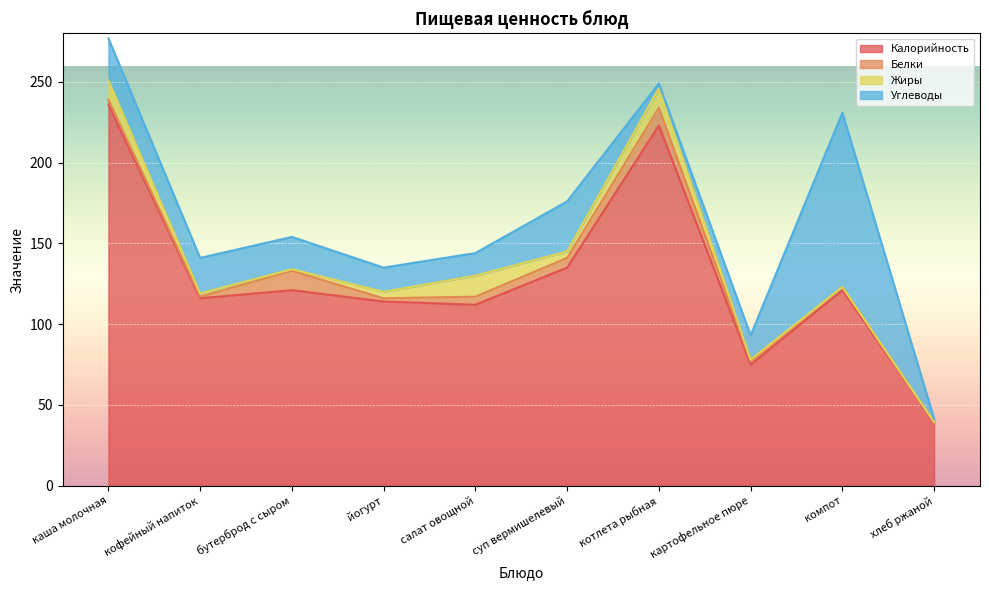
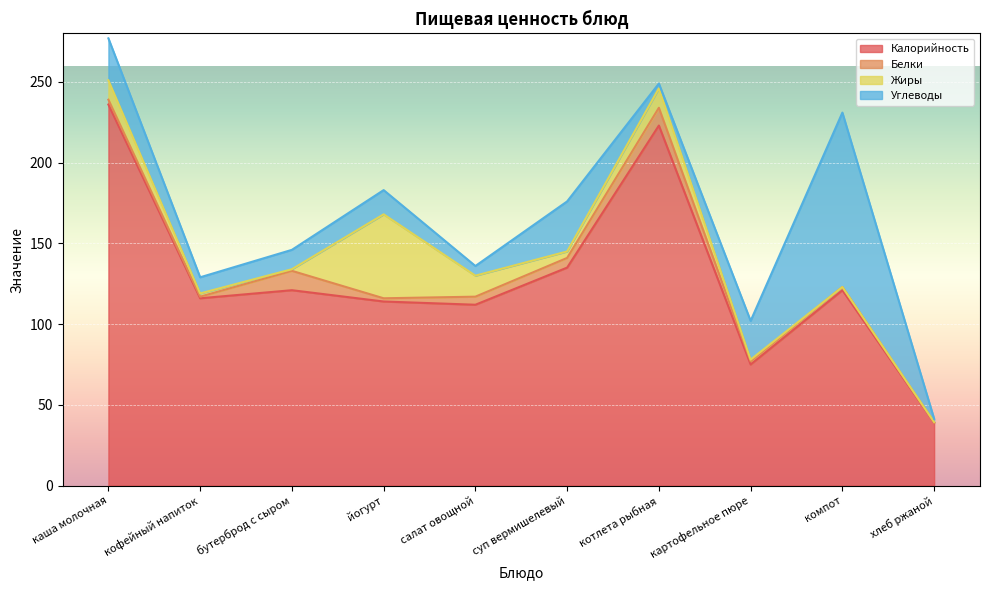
  {
    "Жиры": {
      "каша молочная": 12,
      "кофейный напиток": 2,
-     "йогурт": 4,
+     "йогурт": 52,
      "салат овощной": 13,
      "суп вермишелевый": 4,
      "котлета рыбная": 12
    },
    "Углеводы": {
      "каша молочная": 26,
-     "кофейный напиток": 22,
-     "бутерброд с сыром": 20,
+     "кофейный напиток": 10,
+     "бутерброд с сыром": 12,
      "йогурт": 15,
-     "салат овощной": 14,
+     "салат овощной": 6,
      "суп вермишелевый": 31,
      "котлета рыбная": 3,
-     "картофельное пюре": 15,
+     "картофельное пюре": 24,
      "компот": 108,
      "хлеб ржаной": 2
    }
  }
